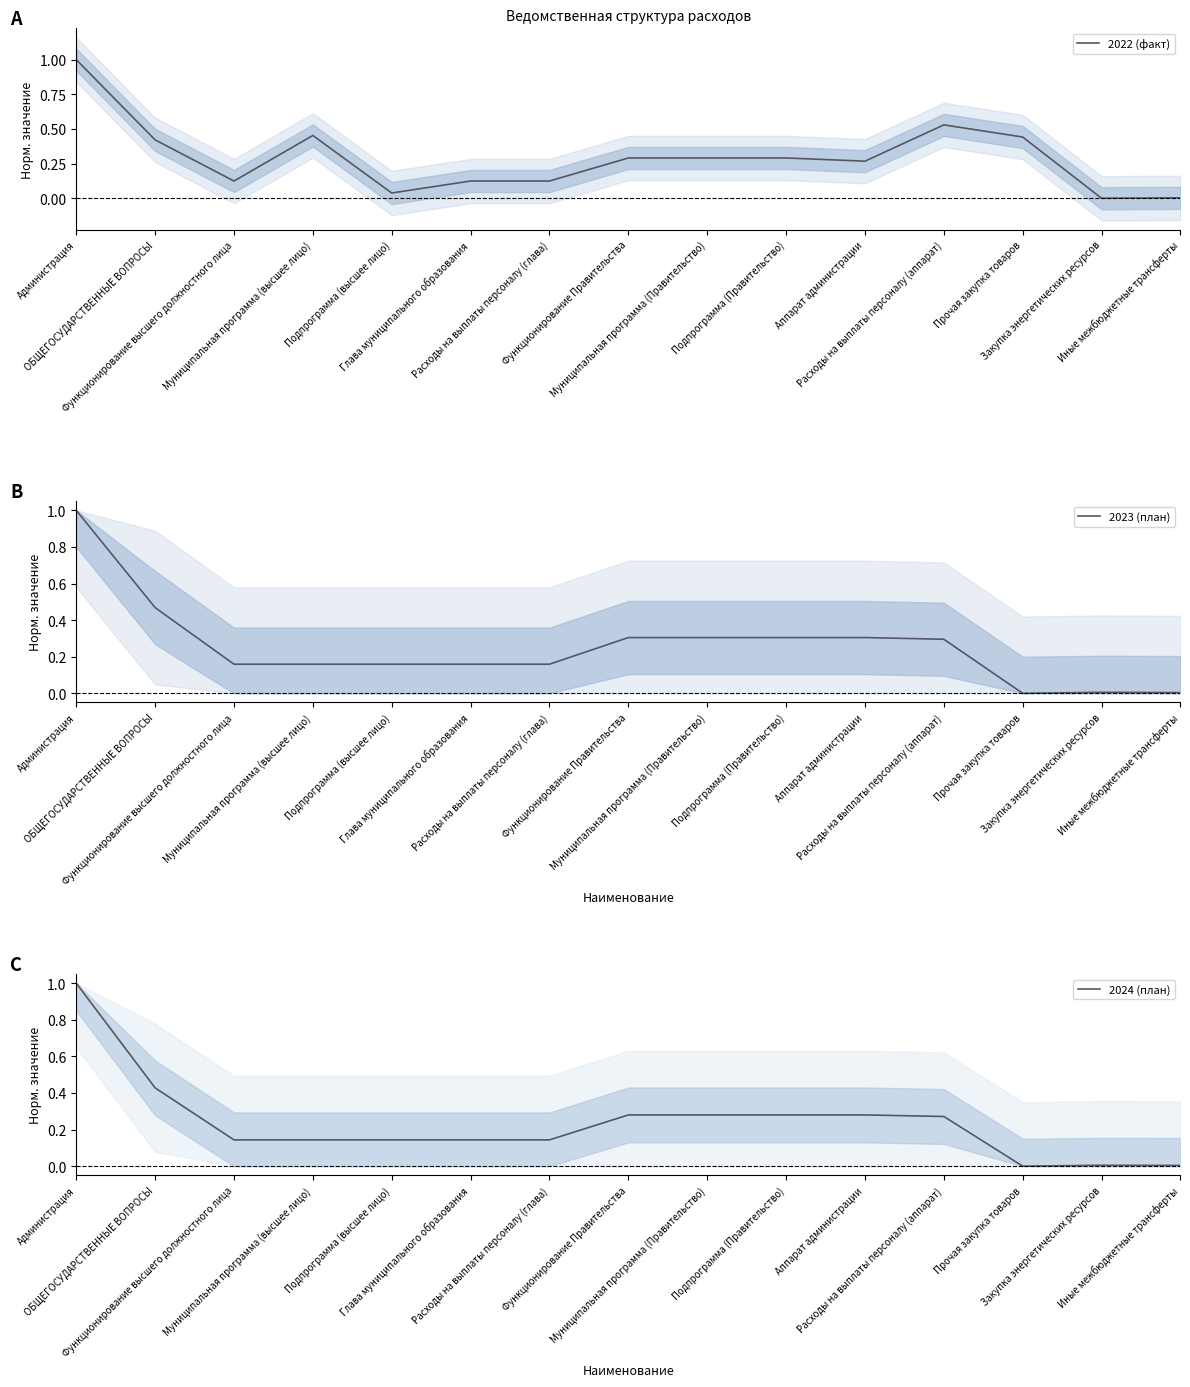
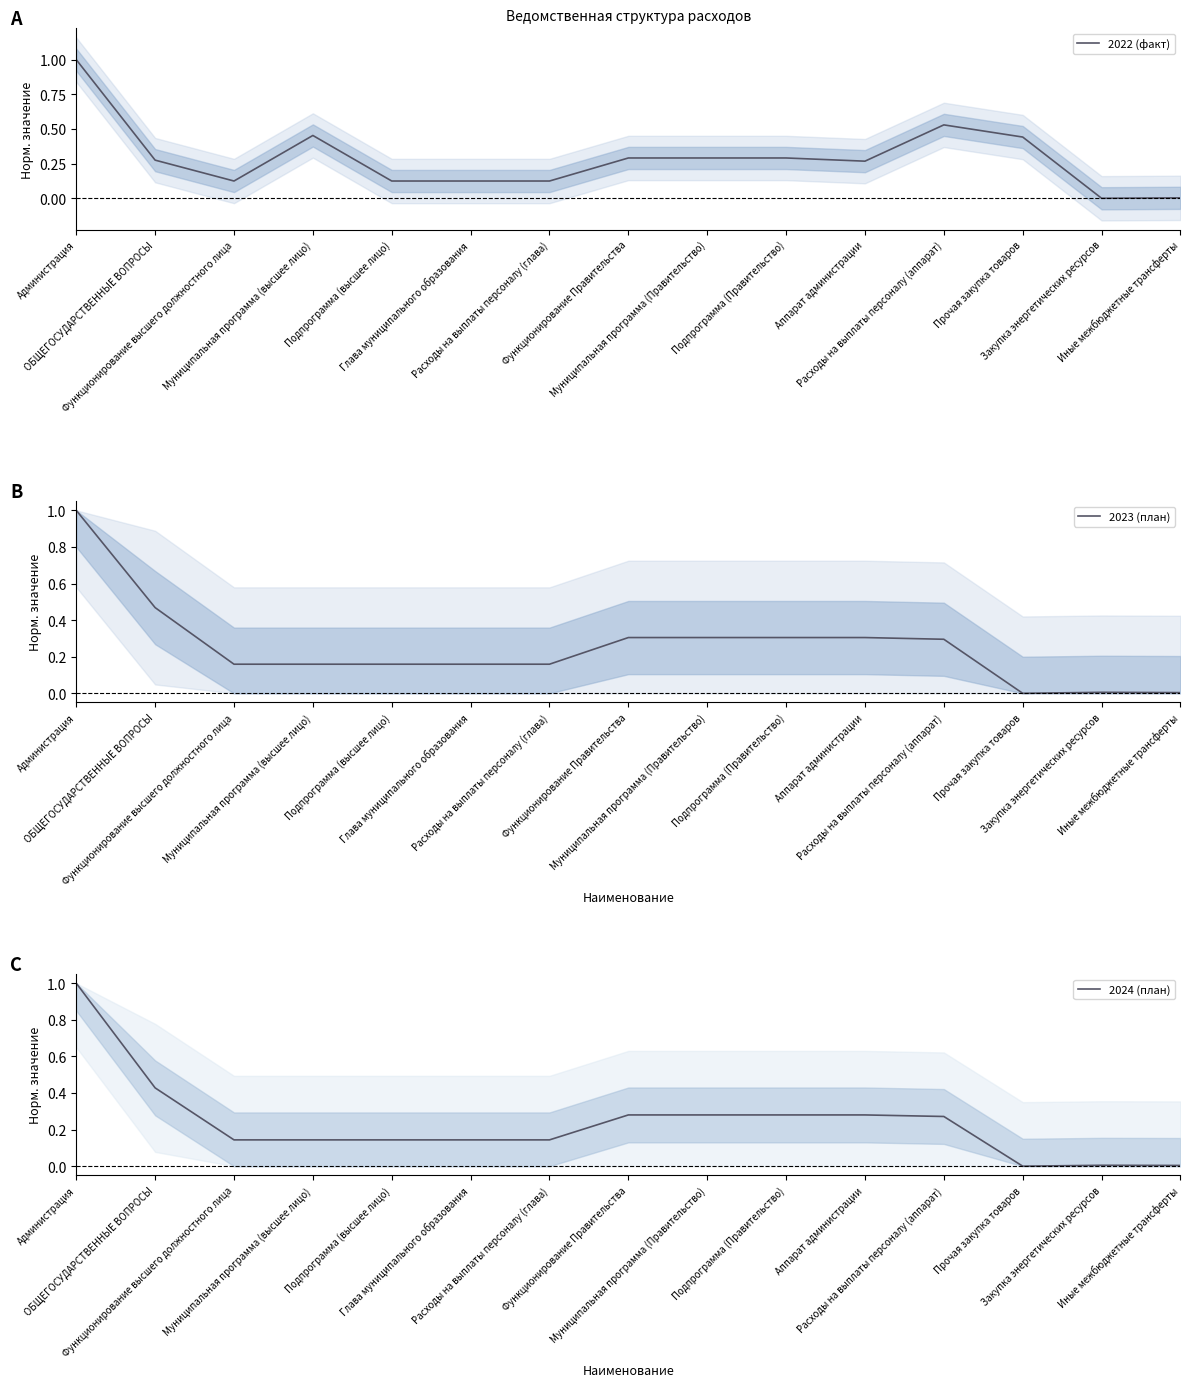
  {
    "Ведомственная структура расходов": {
      "2022 (факт)": {
        "Администрация": 1.00,
-       "ОБЩЕГОСУДАРСТВЕННЫЕ ВОПРОСЫ": 0.42,
+       "ОБЩЕГОСУДАРСТВЕННЫЕ ВОПРОСЫ": 0.28,
        "Функционирование высшего должностного лица": 0.12,
        "Муниципальная программа (высшее лицо)": 0.45,
-       "Подпрограмма (высшее лицо)": 0.04,
+       "Подпрограмма (высшее лицо)": 0.12,
        "Глава муниципального образования": 0.12,
        "Расходы на выплаты персоналу (глава)": 0.12,
        "Функционирование Правительства": 0.29,
        "Муниципальная программа (Правительство)": 0.29,
        "Подпрограмма (Правительство)": 0.29,
        "Аппарат администрации": 0.27,
        "Расходы на выплаты персоналу (аппарат)": 0.53,
        "Прочая закупка товаров": 0.44,
        "Закупка энергетических ресурсов": 0.00,
        "Иные межбюджетные трансферты": 0.00
      }
    }
  }
